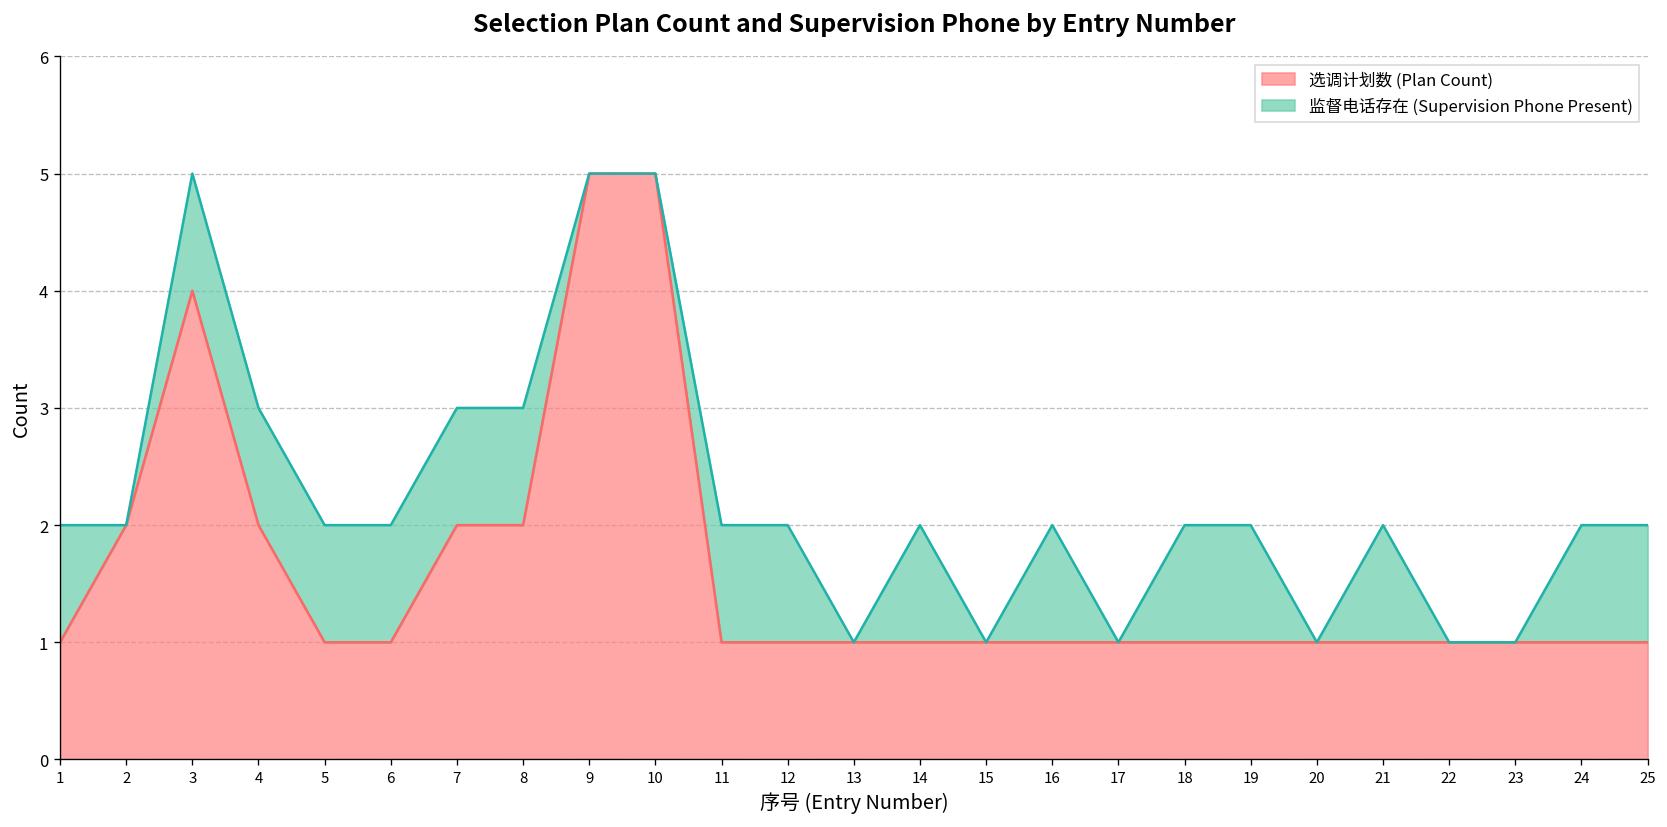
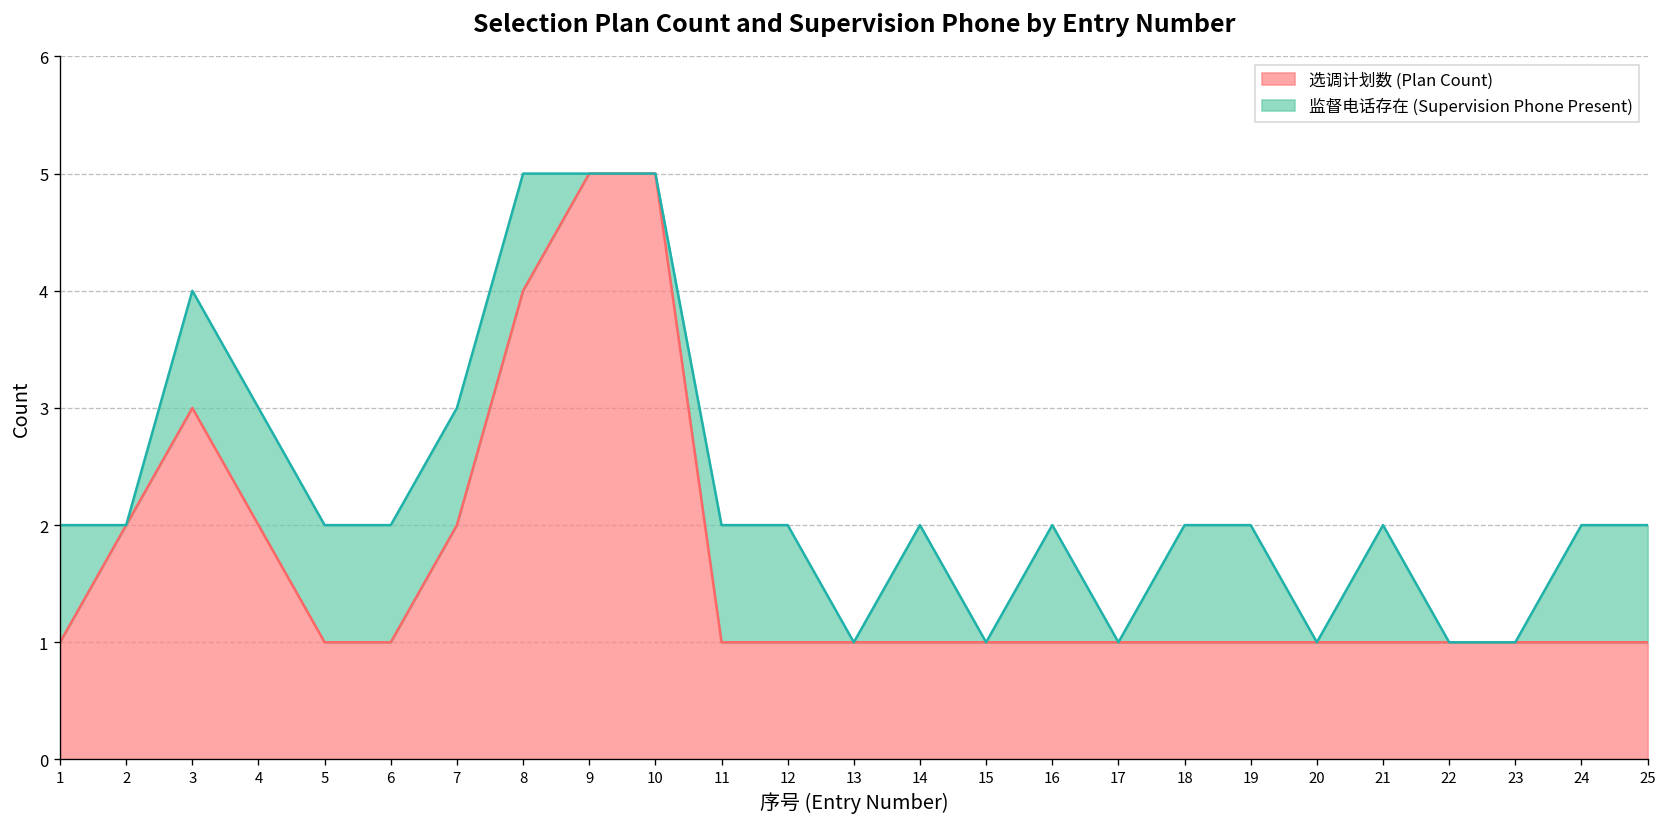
  {
    "选调计划数 (Plan Count)": {
      "1": 1,
-     "3": 4,
+     "3": 3,
      "4": 2,
      "5": 1,
      "6": 1,
      "7": 2,
-     "8": 2,
+     "8": 4,
      "11": 1,
      "12": 1,
      "14": 1,
      "16": 1,
      "18": 1,
      "19": 1,
      "21": 1,
      "24": 1,
      "25": 1
    },
    "监督电话存在 (Supervision Phone Present)": {
      "1": 2,
      "4": 3,
      "5": 2,
      "6": 2,
      "7": 3,
      "11": 2,
      "12": 2,
      "14": 2,
      "16": 2,
      "18": 2,
      "19": 2,
      "21": 2,
      "24": 2,
      "25": 2
    }
  }
